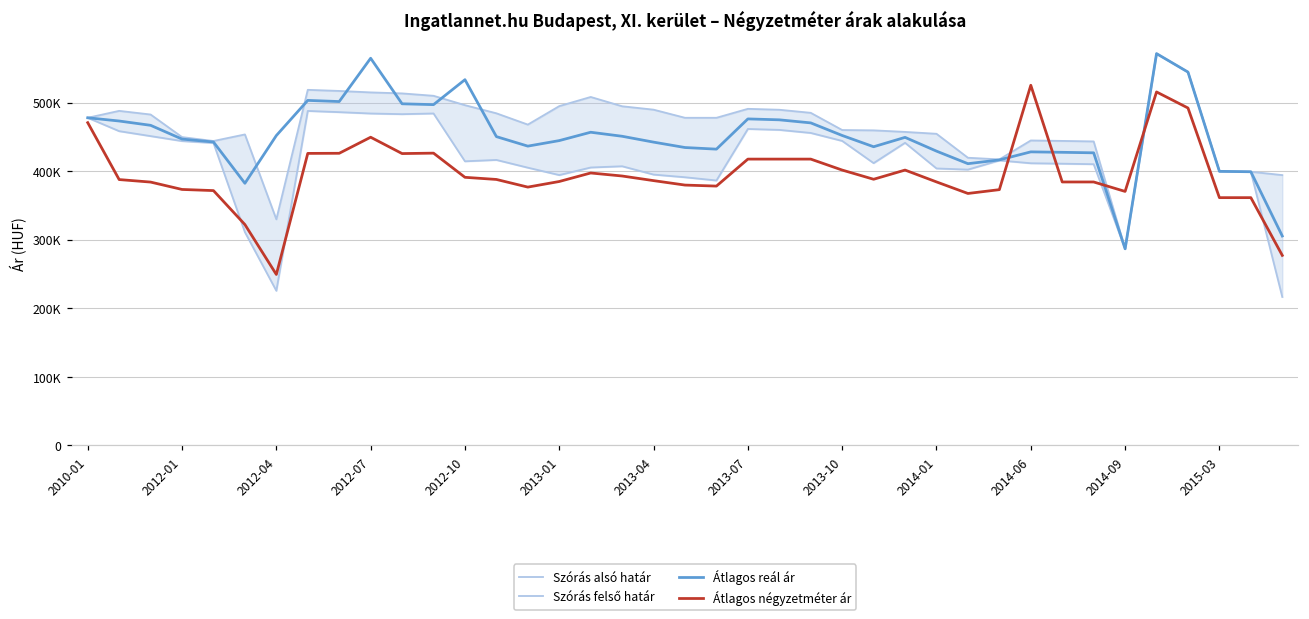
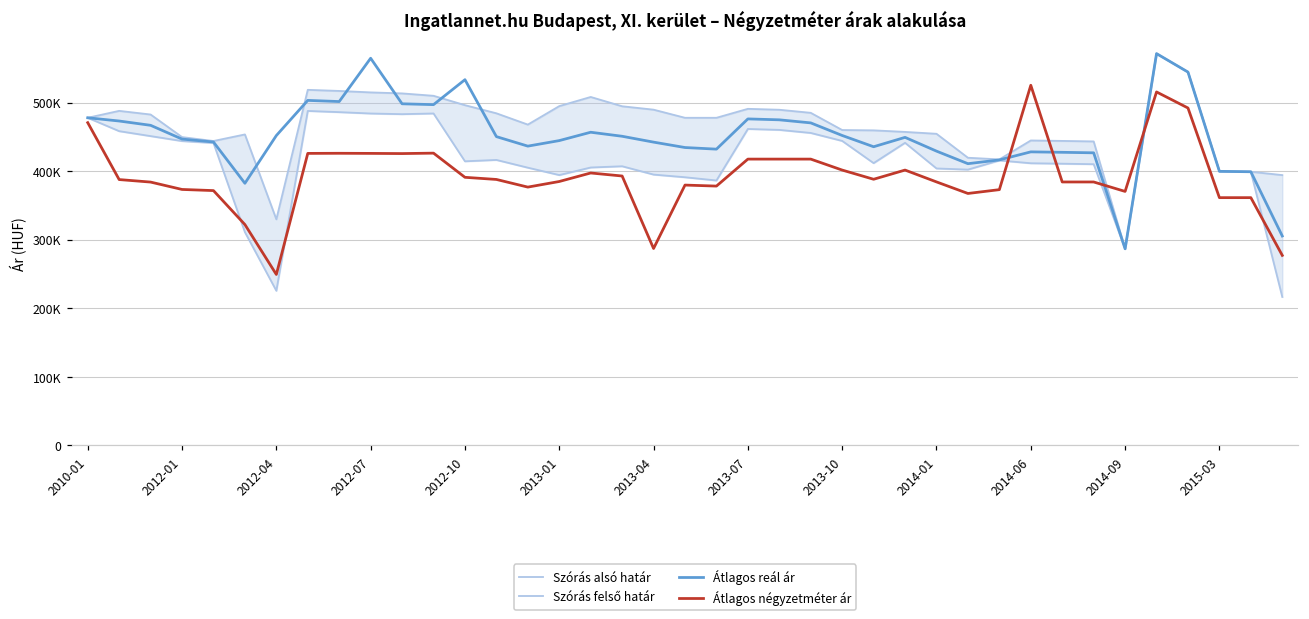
  {
    "Átlagos reál ár": {
      "2012-04": 450000,
      "2012-07": 560000,
      "2012-10": 530000,
      "2013-01": 440000,
      "2013-04": 440000,
      "2013-07": 480000,
      "2013-10": 450000,
      "2014-01": 430000,
      "2014-06": 430000
    },
    "Átlagos négyzetméter ár": {
      "2010-01": 470000,
      "2012-01": 370000,
      "2012-04": 250000,
-     "2012-07": 450000,
+     "2012-07": 430000,
      "2012-10": 390000,
      "2013-01": 380000,
-     "2013-04": 390000,
+     "2013-04": 290000,
      "2013-07": 420000,
      "2013-10": 400000,
      "2014-01": 380000,
      "2014-06": 530000,
      "2014-09": 370000,
      "2015-03": 360000
    }
  }
